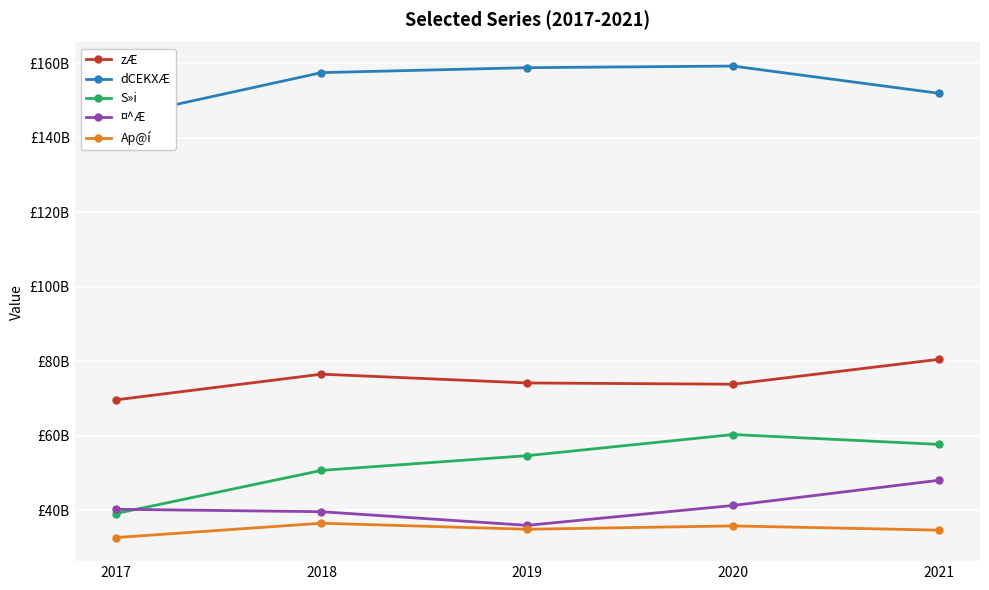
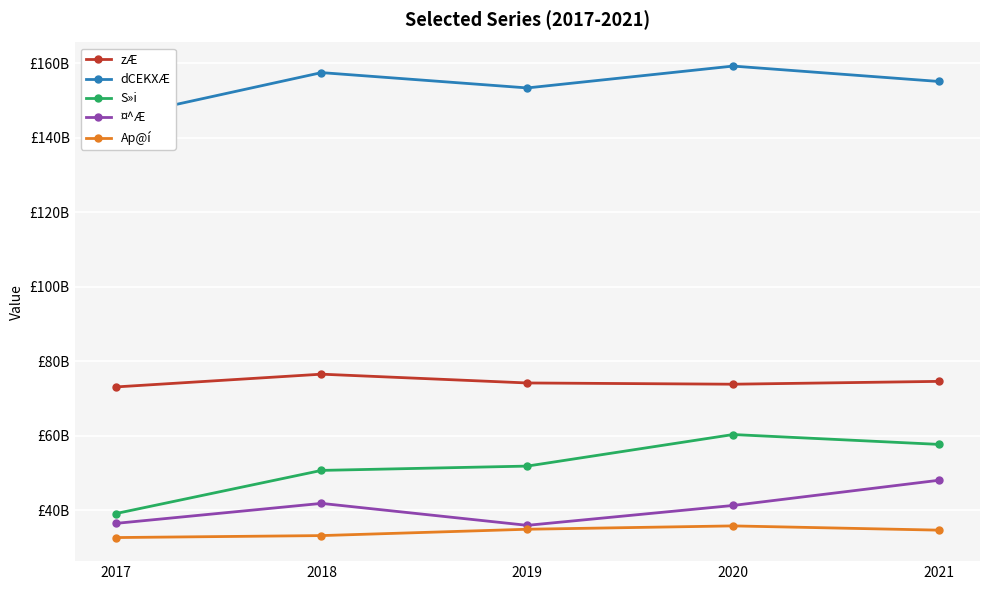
  {
    "zÆ": {
-     "2017": "£70000000000",
+     "2017": "£73000000000",
      "2018": "£76000000000",
      "2019": "£74000000000",
      "2020": "£74000000000",
-     "2021": "£80000000000"
+     "2021": "£75000000000"
    },
    "dCEKXÆ": {
      "2018": "£157000000000",
-     "2019": "£159000000000",
+     "2019": "£153000000000",
      "2020": "£159000000000",
-     "2021": "£152000000000"
+     "2021": "£155000000000"
    },
    "S»i": {
      "2017": "£39000000000",
      "2018": "£51000000000",
-     "2019": "£55000000000",
+     "2019": "£52000000000",
      "2020": "£60000000000",
      "2021": "£58000000000"
    },
    "¤^Æ": {
-     "2017": "£40000000000",
-     "2018": "£40000000000",
+     "2017": "£36000000000",
+     "2018": "£42000000000",
      "2019": "£36000000000",
      "2020": "£41000000000",
      "2021": "£48000000000"
    },
    "Ap@í": {
      "2017": "£33000000000",
-     "2018": "£36000000000",
+     "2018": "£33000000000",
      "2019": "£35000000000",
      "2020": "£36000000000",
      "2021": "£35000000000"
    }
  }
